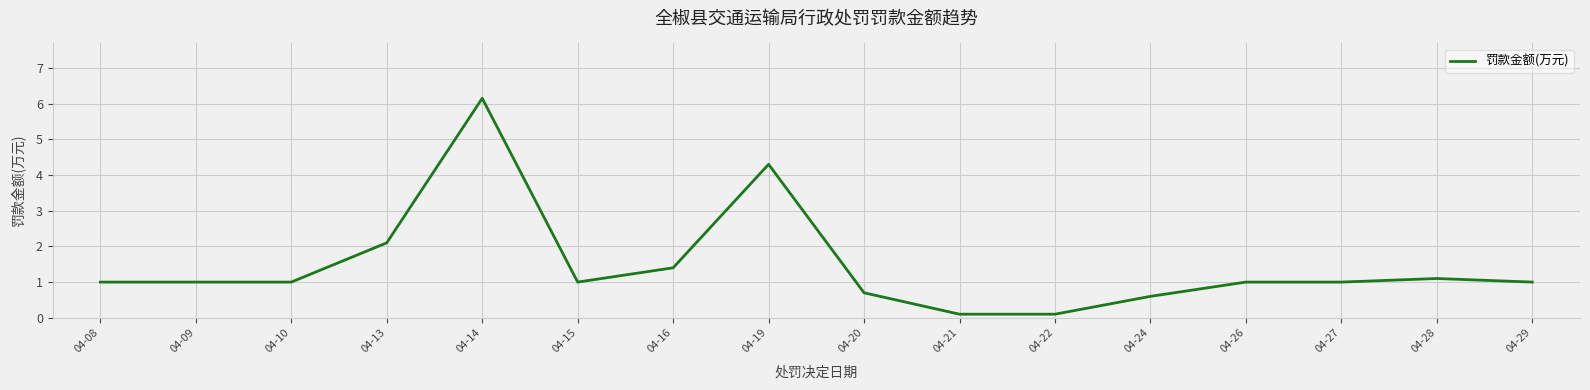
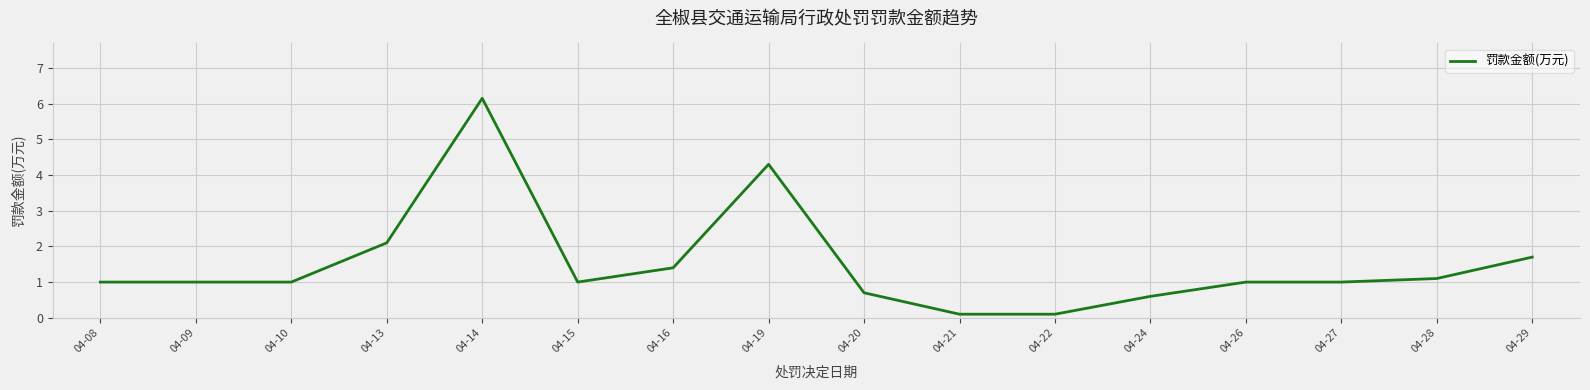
  {
    "04-08": 1.0,
    "04-09": 1.0,
    "04-10": 1.0,
    "04-13": 2.1,
    "04-14": 6.2,
    "04-15": 1.0,
    "04-16": 1.4,
    "04-19": 4.3,
    "04-20": 0.7,
    "04-21": 0.1,
    "04-22": 0.1,
    "04-24": 0.6,
    "04-26": 1.0,
    "04-27": 1.0,
    "04-28": 1.1,
-   "04-29": 1.0
+   "04-29": 1.7
  }
